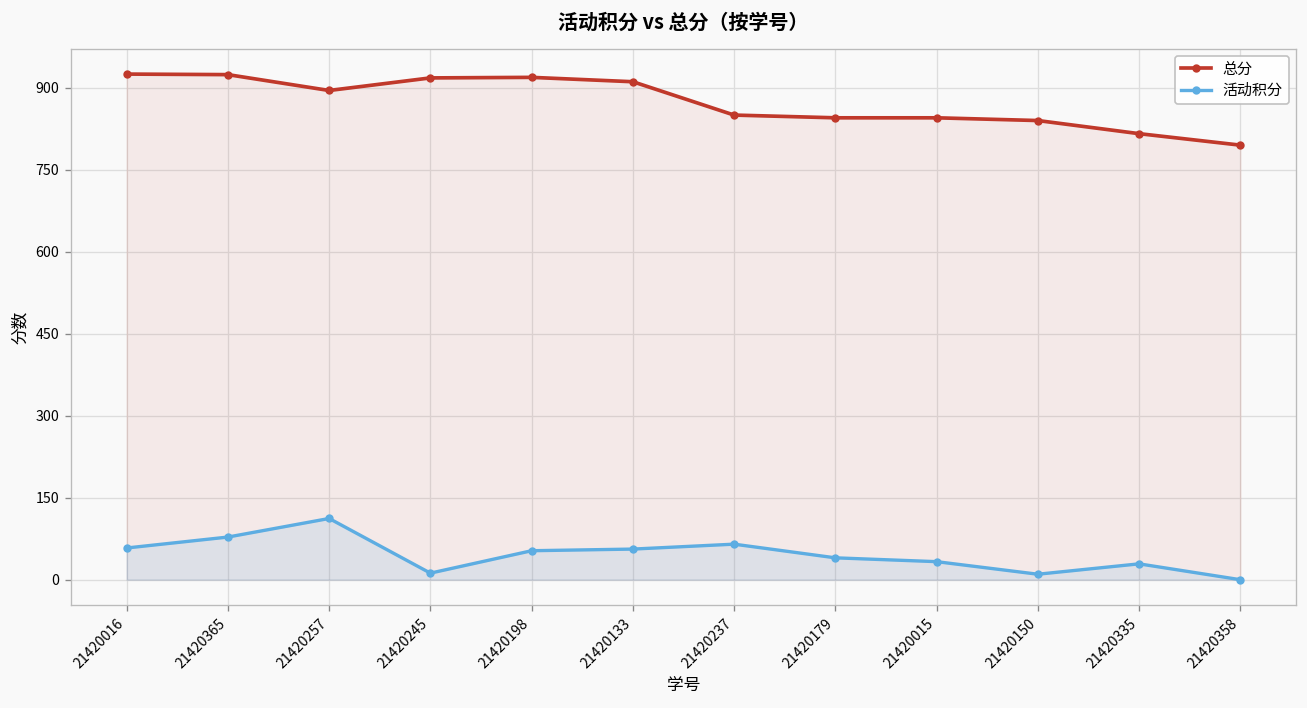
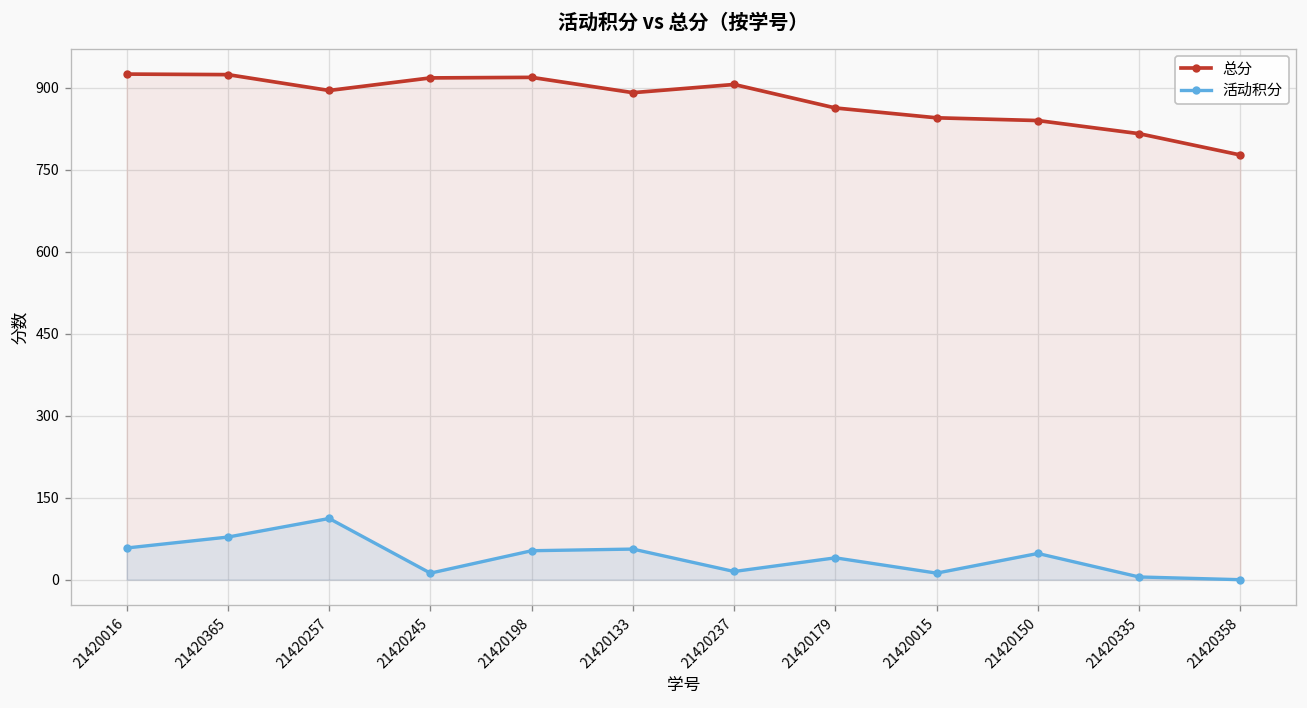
  {
    "总分": {
      "21420016": 930,
      "21420365": 920,
      "21420257": 900,
      "21420245": 920,
      "21420198": 920,
-     "21420133": 910,
-     "21420237": 850,
-     "21420179": 850,
+     "21420133": 890,
+     "21420237": 910,
+     "21420179": 860,
      "21420015": 850,
      "21420150": 840,
      "21420335": 820,
-     "21420358": 800
+     "21420358": 780
    },
    "活动积分": {
      "21420016": 60,
      "21420365": 80,
      "21420257": 110,
      "21420245": 10,
      "21420198": 50,
      "21420133": 60,
-     "21420237": 70,
+     "21420237": 20,
      "21420179": 40,
-     "21420015": 30,
-     "21420150": 10,
-     "21420335": 30,
+     "21420015": 10,
+     "21420150": 50,
+     "21420335": 10,
      "21420358": 0
    }
  }
